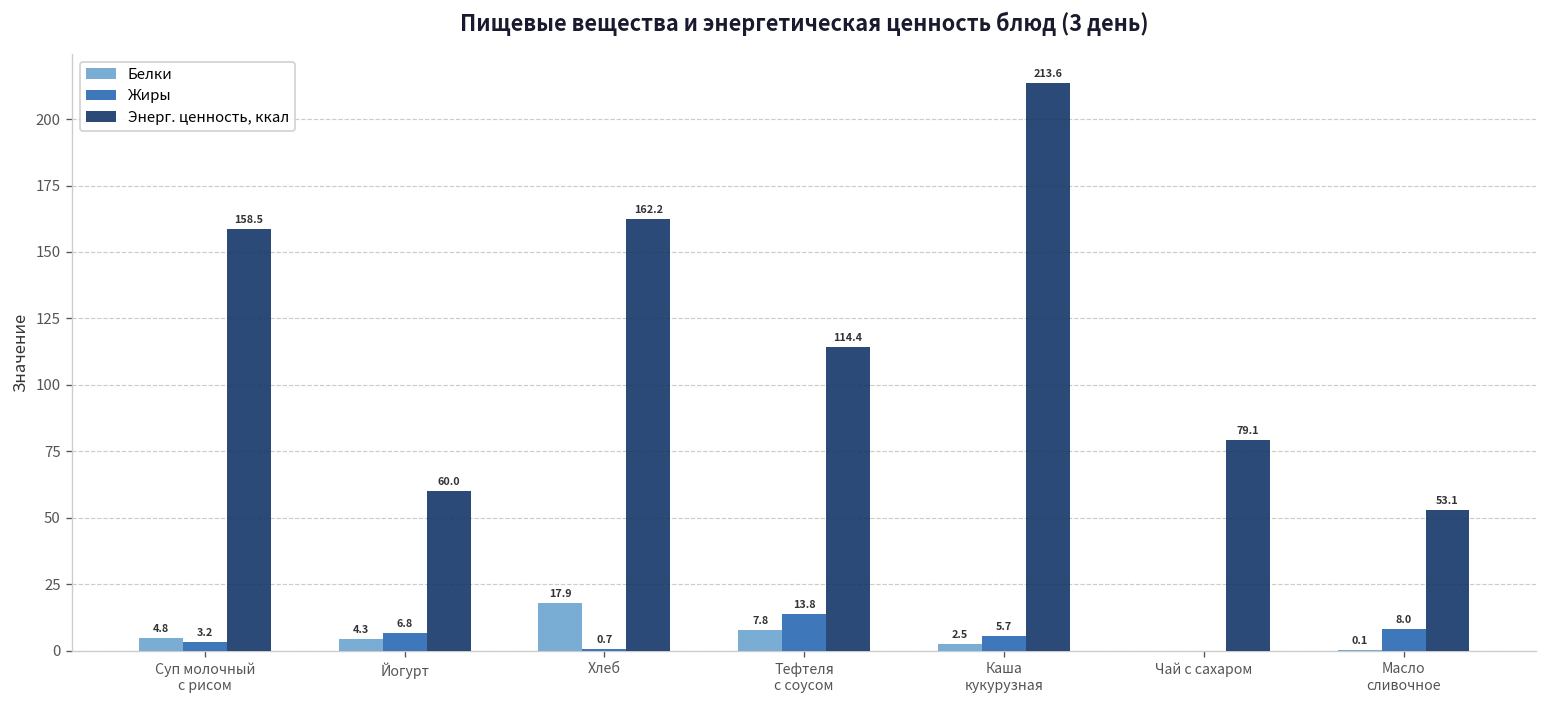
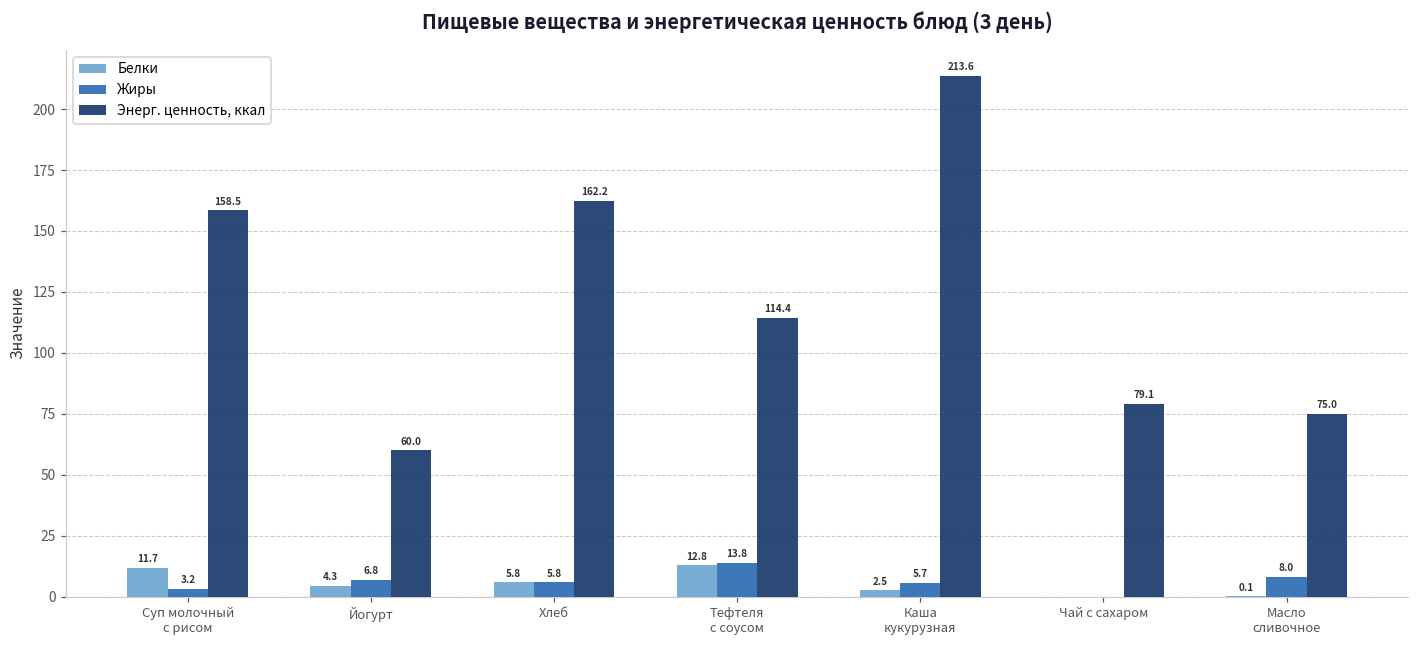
  {
    "Белки": {
-     "Суп молочный с рисом": 4.8,
+     "Суп молочный с рисом": 11.7,
      "Йогурт": 4.3,
-     "Хлеб": 17.9,
-     "Тефтеля с соусом": 7.8,
+     "Хлеб": 5.8,
+     "Тефтеля с соусом": 12.8,
      "Каша кукурузная": 2.5,
      "Масло сливочное": 0.1
    },
    "Жиры": {
      "Суп молочный с рисом": 3.2,
      "Йогурт": 6.8,
-     "Хлеб": 0.7,
+     "Хлеб": 5.8,
      "Тефтеля с соусом": 13.8,
      "Каша кукурузная": 5.7,
      "Масло сливочное": 8.0
    },
    "Энерг. ценность, ккал": {
      "Суп молочный с рисом": 158.5,
      "Йогурт": 60.0,
      "Хлеб": 162.2,
      "Тефтеля с соусом": 114.4,
      "Каша кукурузная": 213.6,
      "Чай с сахаром": 79.1,
-     "Масло сливочное": 53.1
+     "Масло сливочное": 75.0
    }
  }
